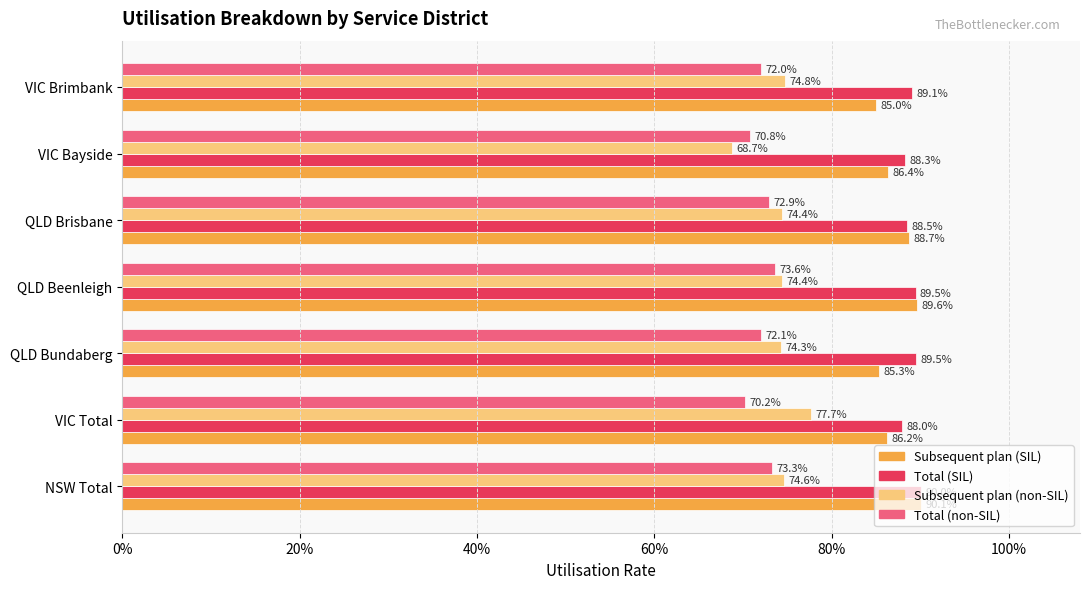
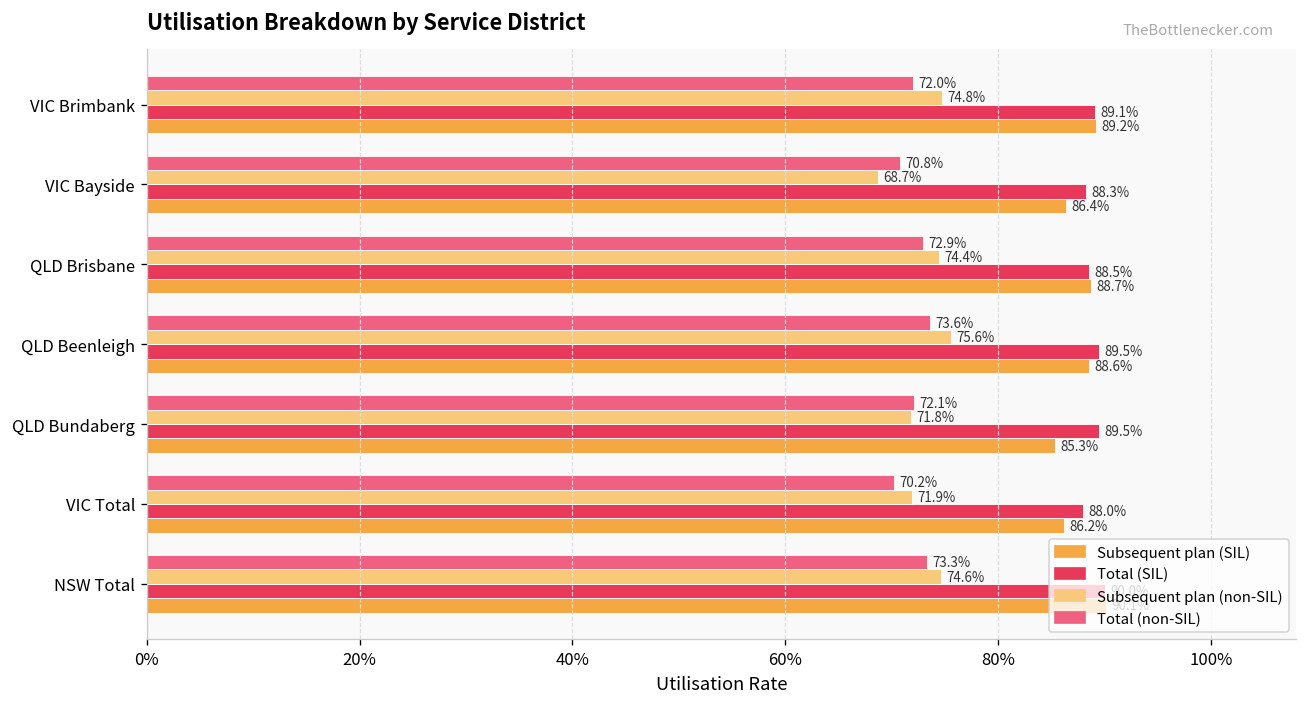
  {
    "Subsequent plan (SIL)": {
-     "VIC Brimbank": "85.0%",
+     "VIC Brimbank": "89.2%",
      "VIC Bayside": "86.4%",
      "QLD Brisbane": "88.7%",
-     "QLD Beenleigh": "89.6%",
+     "QLD Beenleigh": "88.6%",
      "QLD Bundaberg": "85.3%",
      "VIC Total": "86.2%"
    },
    "Subsequent plan (non-SIL)": {
      "VIC Brimbank": "74.8%",
      "VIC Bayside": "68.7%",
      "QLD Brisbane": "74.4%",
-     "QLD Beenleigh": "74.4%",
-     "QLD Bundaberg": "74.3%",
-     "VIC Total": "77.7%",
+     "QLD Beenleigh": "75.6%",
+     "QLD Bundaberg": "71.8%",
+     "VIC Total": "71.9%",
      "NSW Total": "74.6%"
    }
  }
